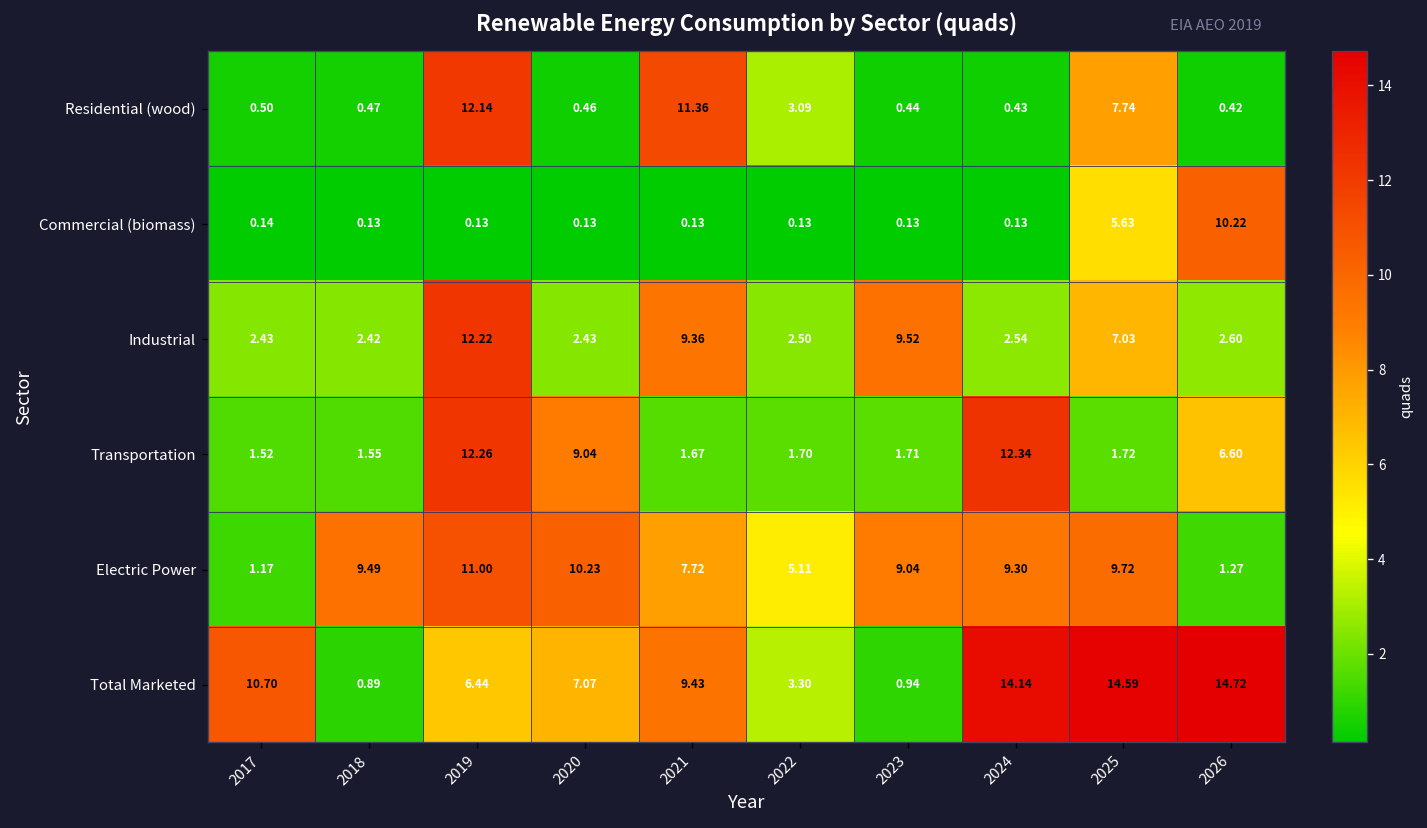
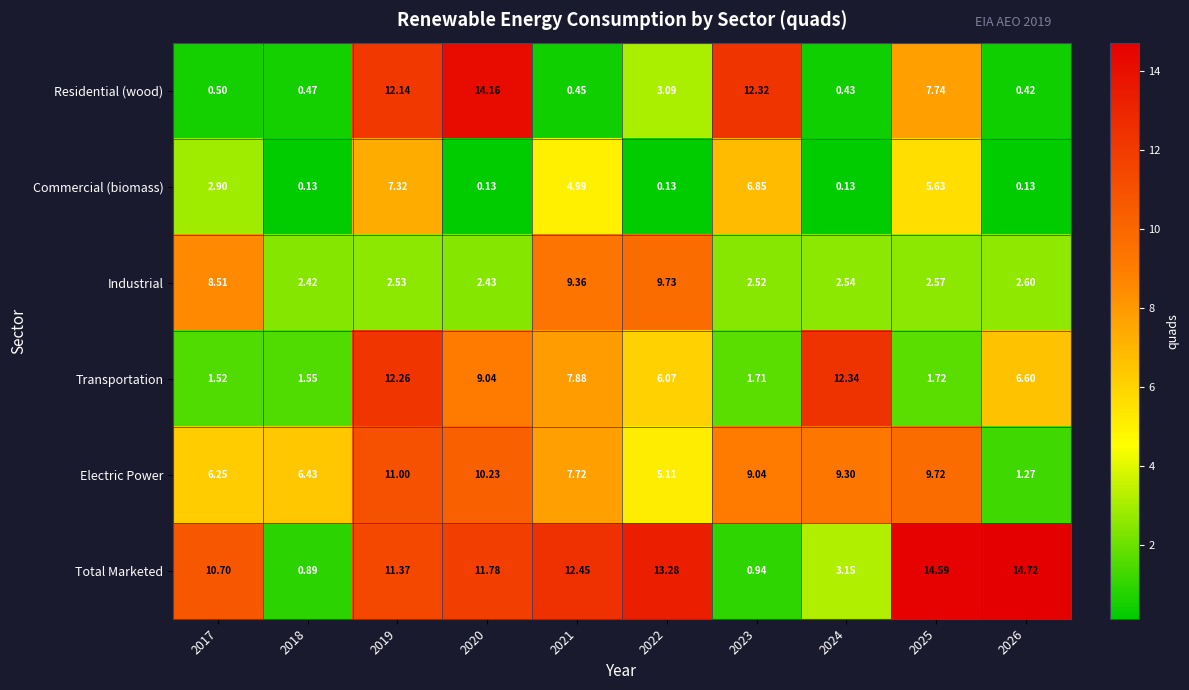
  {
    "Residential (wood)": {
      "2017": 0.50,
      "2018": 0.47,
      "2019": 12.14,
-     "2020": 0.46,
-     "2021": 11.36,
+     "2020": 14.16,
+     "2021": 0.45,
      "2022": 3.09,
-     "2023": 0.44,
+     "2023": 12.32,
      "2024": 0.43,
      "2025": 7.74,
      "2026": 0.42
    },
    "Commercial (biomass)": {
-     "2017": 0.14,
+     "2017": 2.90,
      "2018": 0.13,
-     "2019": 0.13,
+     "2019": 7.32,
      "2020": 0.13,
-     "2021": 0.13,
+     "2021": 4.99,
      "2022": 0.13,
-     "2023": 0.13,
+     "2023": 6.85,
      "2024": 0.13,
      "2025": 5.63,
-     "2026": 10.22
+     "2026": 0.13
    },
    "Industrial": {
-     "2017": 2.43,
+     "2017": 8.51,
      "2018": 2.42,
-     "2019": 12.22,
+     "2019": 2.53,
      "2020": 2.43,
      "2021": 9.36,
-     "2022": 2.50,
-     "2023": 9.52,
+     "2022": 9.73,
+     "2023": 2.52,
      "2024": 2.54,
-     "2025": 7.03,
+     "2025": 2.57,
      "2026": 2.60
    },
    "Transportation": {
      "2017": 1.52,
      "2018": 1.55,
      "2019": 12.26,
      "2020": 9.04,
-     "2021": 1.67,
-     "2022": 1.70,
+     "2021": 7.88,
+     "2022": 6.07,
      "2023": 1.71,
      "2024": 12.34,
      "2025": 1.72,
      "2026": 6.60
    },
    "Electric Power": {
-     "2017": 1.17,
-     "2018": 9.49,
+     "2017": 6.25,
+     "2018": 6.43,
      "2019": 11.00,
      "2020": 10.23,
      "2021": 7.72,
      "2022": 5.11,
      "2023": 9.04,
      "2024": 9.30,
      "2025": 9.72,
      "2026": 1.27
    },
    "Total Marketed": {
      "2017": 10.70,
      "2018": 0.89,
-     "2019": 6.44,
-     "2020": 7.07,
-     "2021": 9.43,
-     "2022": 3.30,
+     "2019": 11.37,
+     "2020": 11.78,
+     "2021": 12.45,
+     "2022": 13.28,
      "2023": 0.94,
-     "2024": 14.14,
+     "2024": 3.15,
      "2025": 14.59,
      "2026": 14.72
    }
  }
